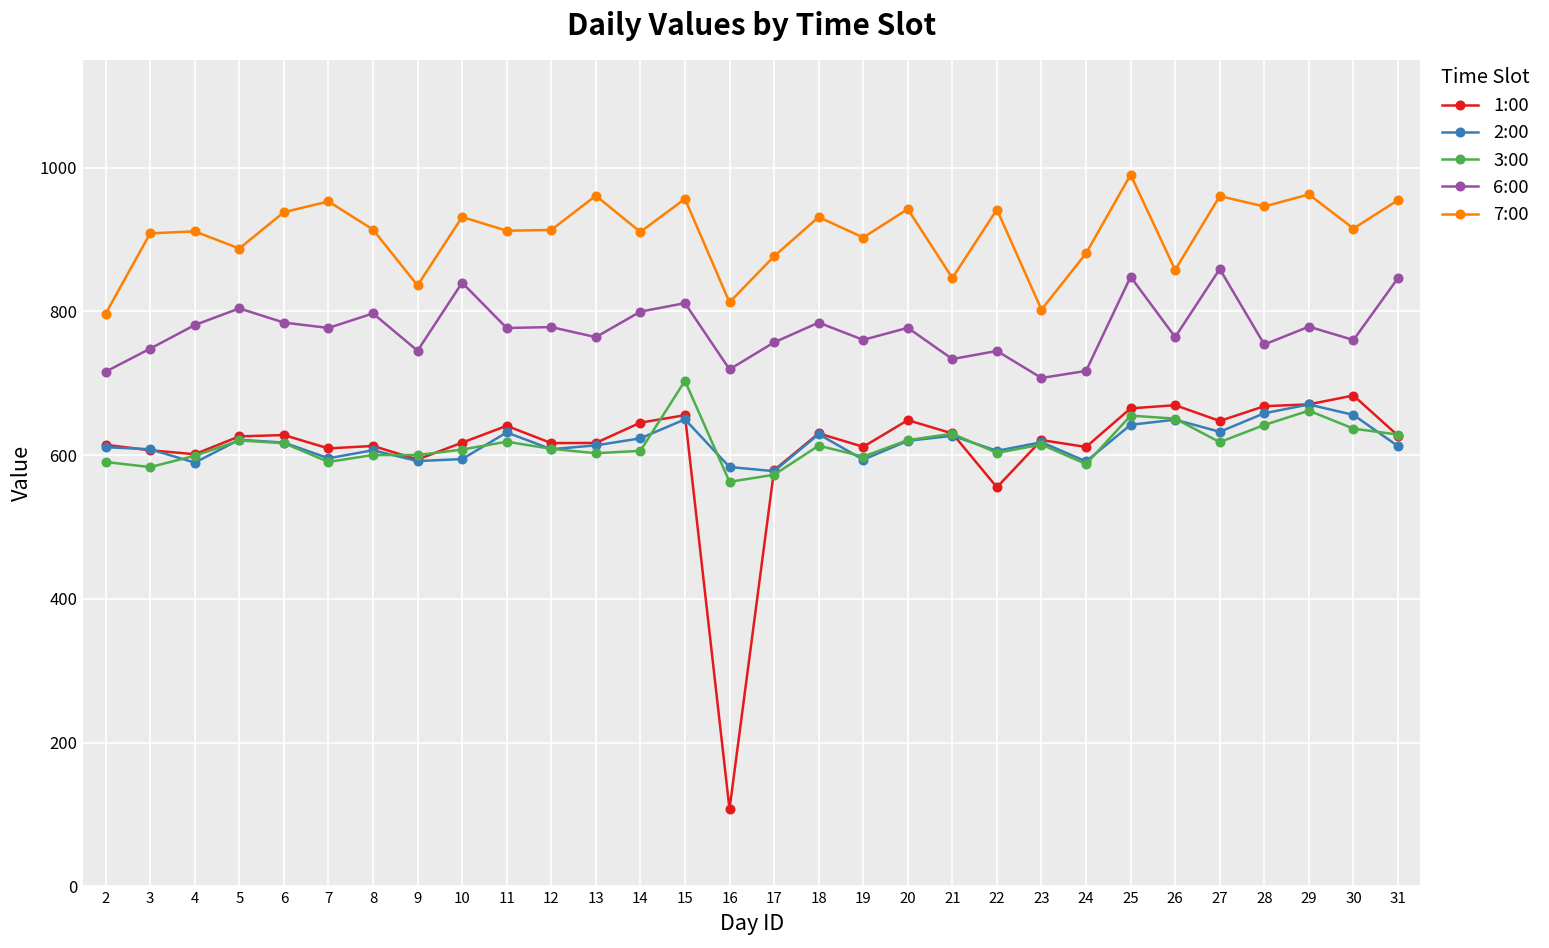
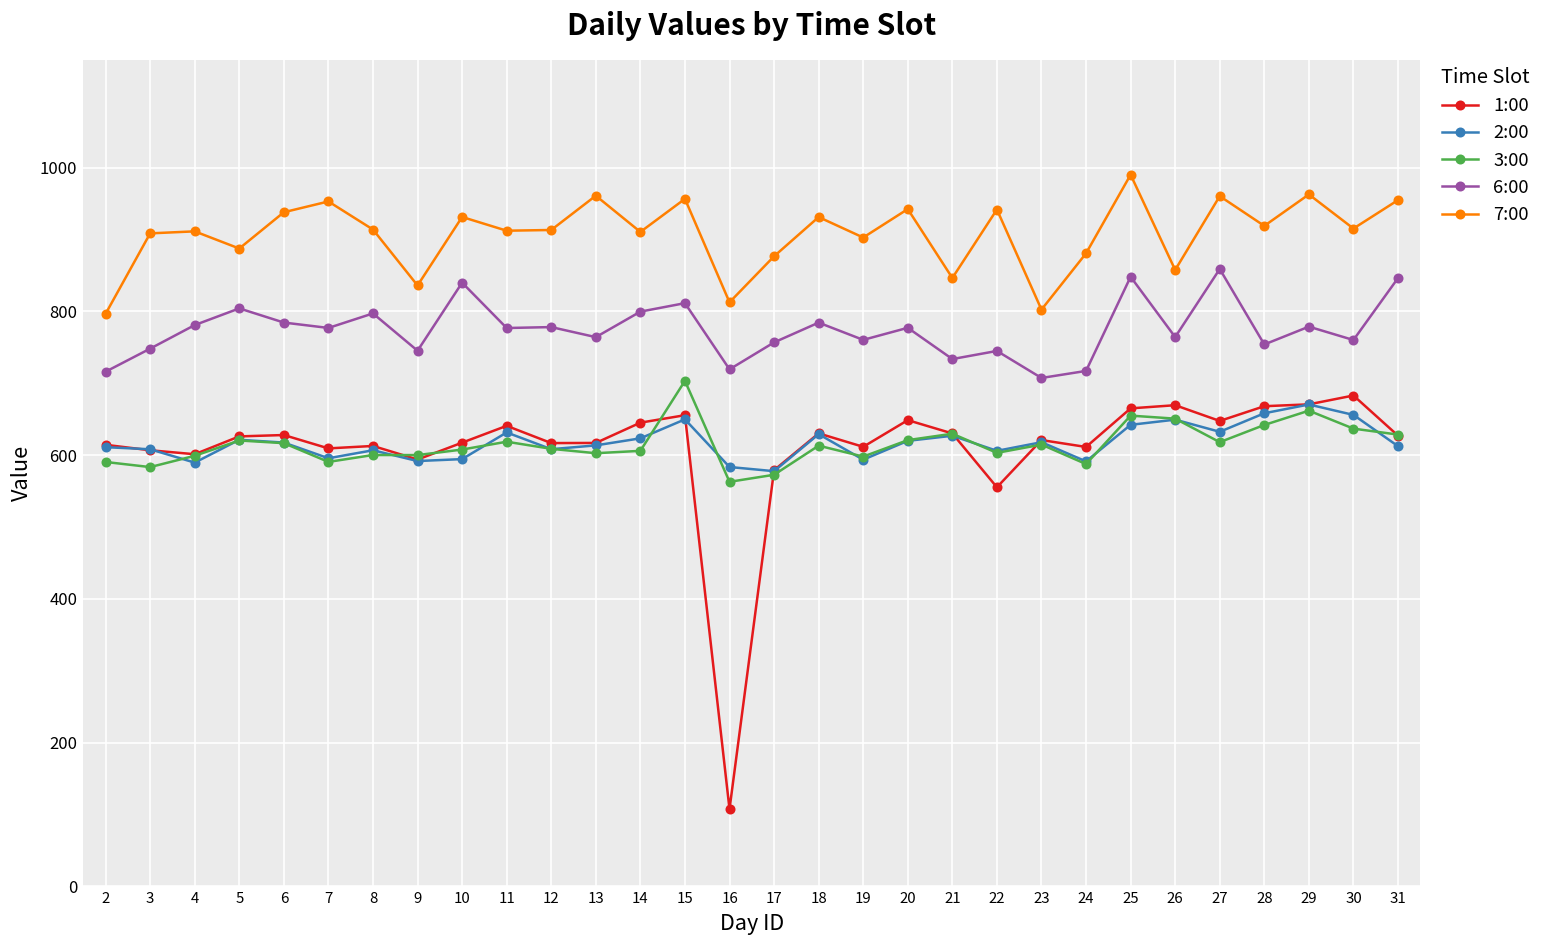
  {
    "1:00": {
      "5": 630,
      "6": 630,
      "7": 610,
      "8": 610,
      "10": 620,
      "11": 640,
      "12": 620,
      "14": 650,
      "15": 660,
      "16": 110,
      "19": 610,
      "20": 650,
      "22": 560,
      "24": 610,
      "25": 670,
      "26": 670,
      "27": 650,
      "28": 670,
      "30": 680
    },
    "2:00": {
      "4": 590,
      "7": 600,
      "8": 610,
      "10": 590,
      "11": 630,
      "14": 620,
      "15": 650,
      "16": 580,
      "19": 590,
      "25": 640,
      "27": 630,
      "28": 660,
      "30": 660,
      "31": 610
    },
    "3:00": {
      "2": 590,
      "3": 580,
      "7": 590,
      "8": 600,
      "9": 600,
      "10": 610,
      "11": 620,
      "13": 600,
      "14": 610,
      "15": 700,
      "16": 560,
      "17": 570,
      "18": 610,
      "19": 600,
      "25": 650,
      "27": 620,
      "28": 640,
      "29": 660,
      "30": 640
    },
    "6:00": {
      "2": 720,
      "3": 750,
      "4": 780,
      "5": 800,
      "6": 780,
      "7": 780,
      "8": 800,
      "9": 750,
      "10": 840,
      "11": 780,
      "12": 780,
      "13": 760,
      "14": 800,
      "15": 810,
      "16": 720,
      "17": 760,
      "18": 780,
      "19": 760,
      "20": 780,
      "21": 730,
      "22": 740,
      "23": 710,
      "24": 720,
      "25": 850,
      "26": 760,
      "27": 860,
      "28": 750,
      "29": 780,
      "30": 760,
      "31": 850
    },
    "7:00": {
      "2": 800,
      "3": 910,
      "4": 910,
      "5": 890,
      "6": 940,
      "7": 950,
      "8": 910,
      "9": 840,
      "10": 930,
      "11": 910,
      "12": 910,
      "13": 960,
      "14": 910,
      "15": 960,
      "16": 810,
      "17": 880,
      "18": 930,
      "19": 900,
      "20": 940,
      "21": 850,
      "22": 940,
      "23": 800,
      "24": 880,
      "25": 990,
      "26": 860,
      "27": 960,
-     "28": 950,
+     "28": 920,
      "29": 960,
      "30": 920,
      "31": 950
    }
  }
